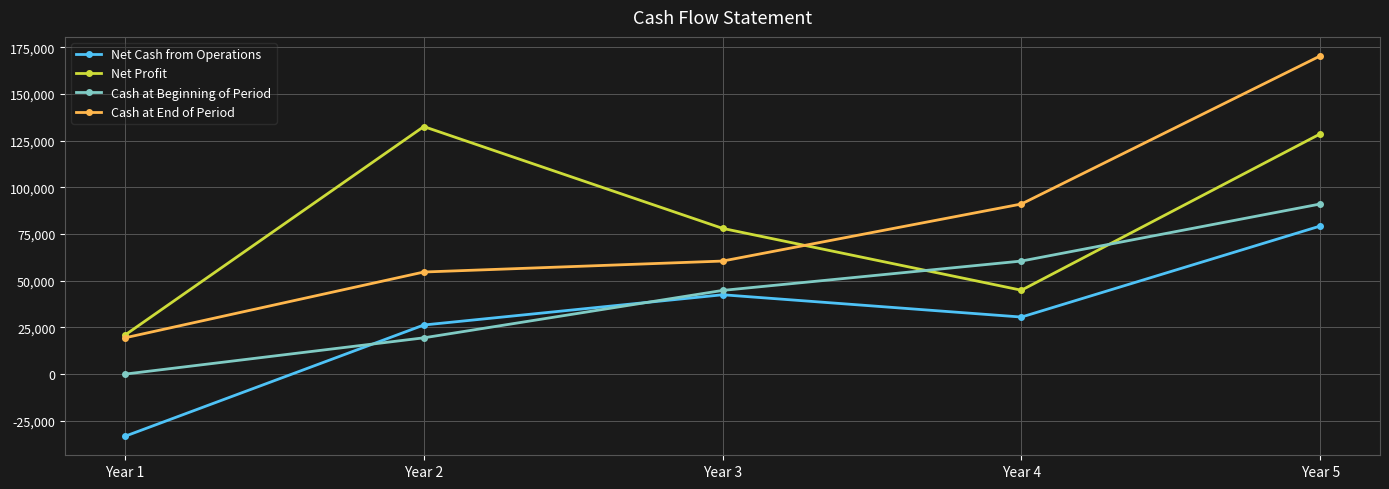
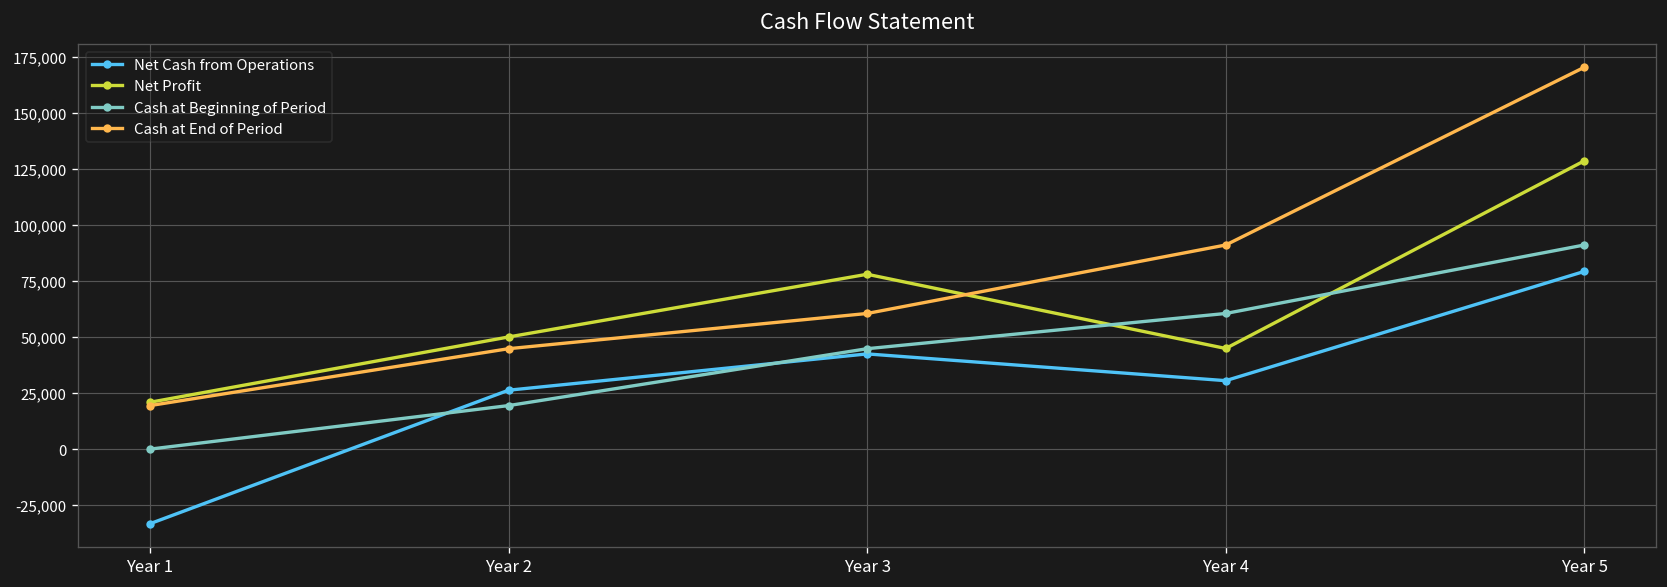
  {
    "Net Cash from Operations": {
      "Year 1": "-33,000",
      "Year 2": "26,000",
      "Year 3": "42,000",
      "Year 4": "31,000",
      "Year 5": "79,000"
    },
    "Net Profit": {
      "Year 1": "21,000",
-     "Year 2": "133,000",
+     "Year 2": "50,000",
      "Year 3": "78,000",
      "Year 4": "45,000",
      "Year 5": "129,000"
    },
    "Cash at Beginning of Period": {
      "Year 1": "0",
      "Year 2": "19,000",
      "Year 3": "45,000",
      "Year 4": "61,000",
      "Year 5": "91,000"
    },
    "Cash at End of Period": {
      "Year 1": "19,000",
-     "Year 2": "55,000",
+     "Year 2": "45,000",
      "Year 3": "61,000",
      "Year 4": "91,000",
      "Year 5": "170,000"
    }
  }
